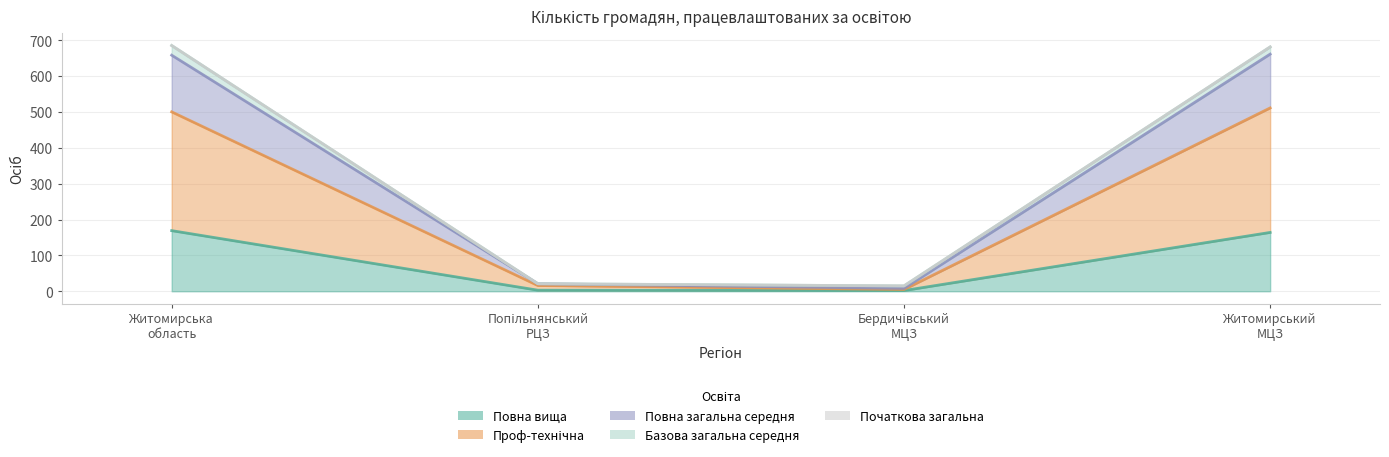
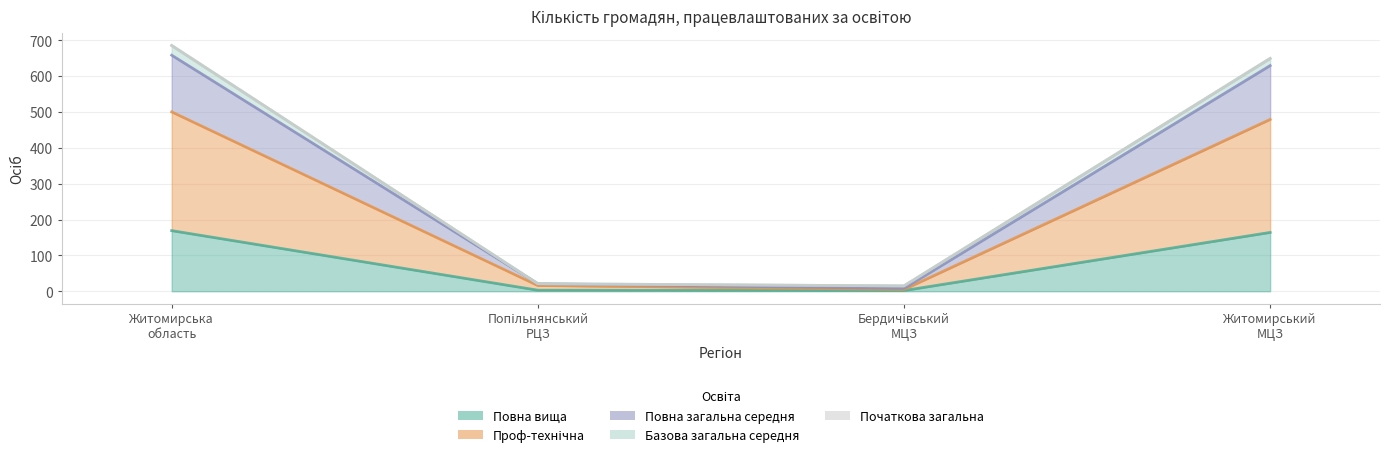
  {
    "Проф-технічна": {
      "Житомирська область": 330,
-     "Житомирський МЦЗ": 350
+     "Житомирський МЦЗ": 320
    }
  }
